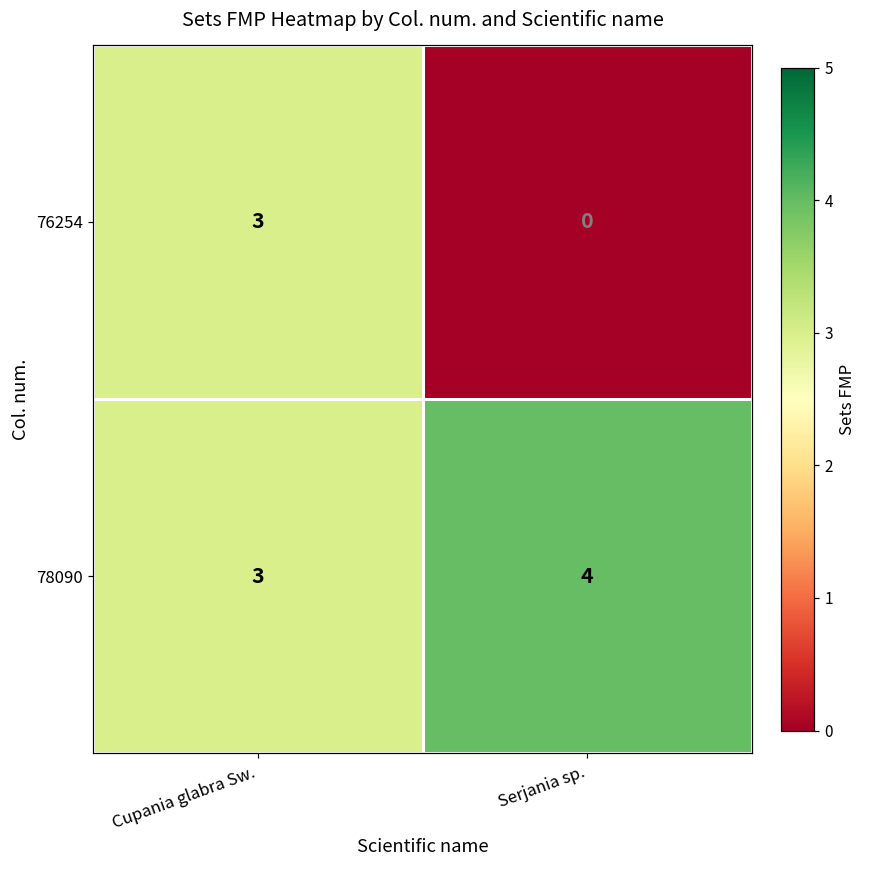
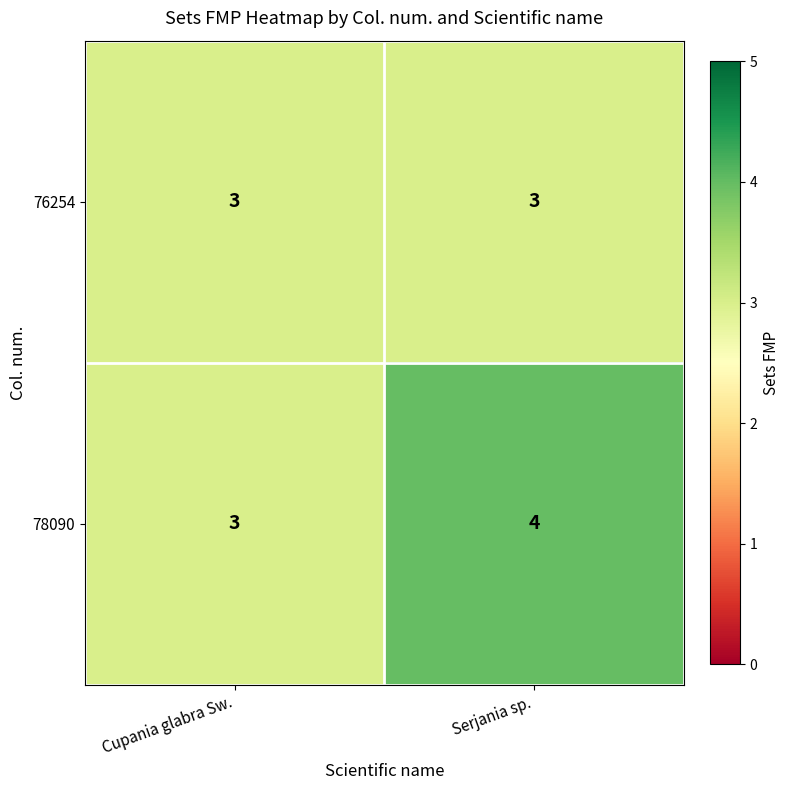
  {
    "76254": {
      "Cupania glabra Sw.": 3,
-     "Serjania sp.": 0
+     "Serjania sp.": 3
    },
    "78090": {
      "Cupania glabra Sw.": 3,
      "Serjania sp.": 4
    }
  }
